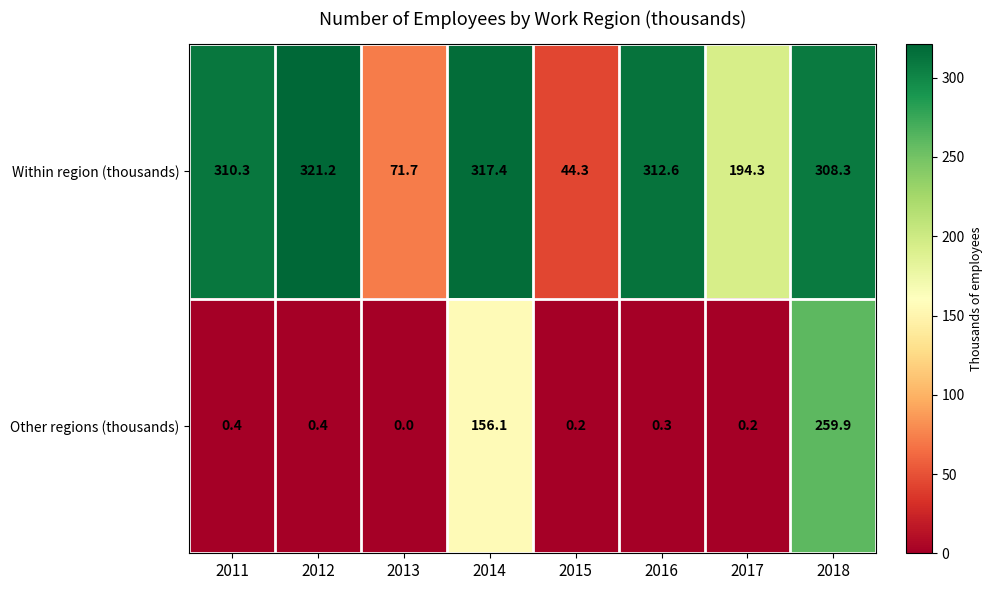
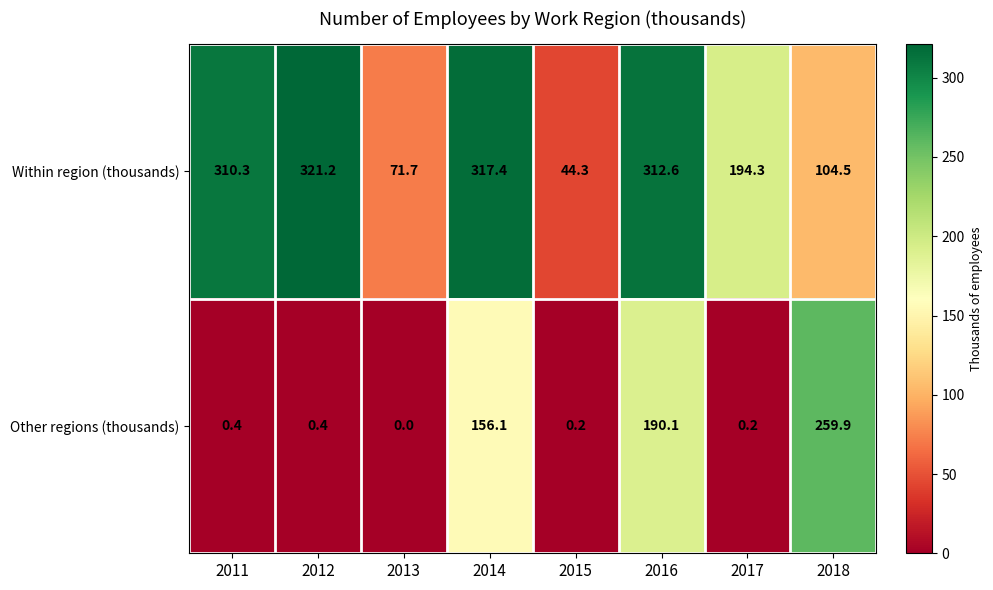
  {
    "Within region (thousands)": {
      "2011": 310.3,
      "2012": 321.2,
      "2013": 71.7,
      "2014": 317.4,
      "2015": 44.3,
      "2016": 312.6,
      "2017": 194.3,
-     "2018": 308.3
+     "2018": 104.5
    },
    "Other regions (thousands)": {
      "2011": 0.4,
      "2012": 0.4,
      "2013": 0.0,
      "2014": 156.1,
      "2015": 0.2,
-     "2016": 0.3,
+     "2016": 190.1,
      "2017": 0.2,
      "2018": 259.9
    }
  }
